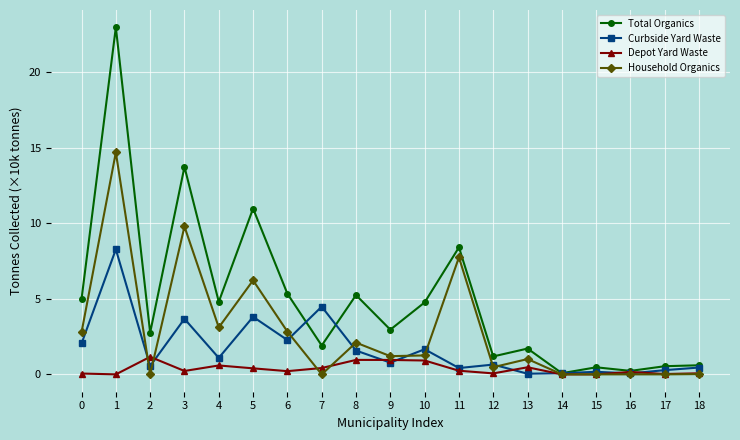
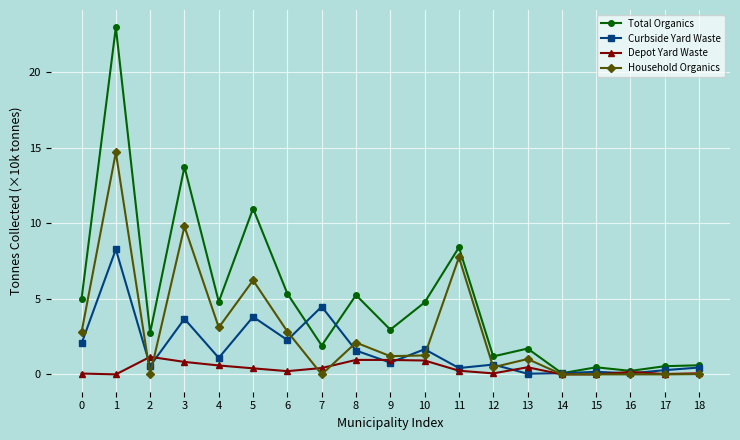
  {
    "Total Organics": {
      "0": 5.0,
      "1": 23.0,
      "2": 2.8,
      "3": 13.7,
      "4": 4.8,
      "5": 11.0,
      "6": 5.3,
      "7": 1.9,
      "8": 5.2,
      "9": 3.0,
      "10": 4.8,
      "11": 8.4,
      "12": 1.2,
      "13": 1.7,
      "15": 0.5,
      "17": 0.5
    },
    "Curbside Yard Waste": {
      "0": 2.0,
      "1": 8.3,
      "2": 0.6,
      "3": 3.7,
      "4": 1.1,
      "5": 3.8,
      "6": 2.3,
      "7": 4.5,
      "8": 1.6,
      "9": 0.8,
      "10": 1.7,
      "11": 0.4,
      "12": 0.6,
      "13": 0.0,
      "15": 0.2,
      "17": 0.3
    },
    "Depot Yard Waste": {
      "0": 0.1,
      "1": 0.0,
      "2": 1.2,
-     "3": 0.2,
+     "3": 0.8,
      "4": 0.6,
      "5": 0.4,
      "6": 0.2,
      "7": 0.4,
      "8": 1.0,
      "9": 1.0,
      "10": 0.9,
      "11": 0.2,
      "12": 0.1,
      "13": 0.5
    },
    "Household Organics": {
      "0": 2.8,
      "1": 14.7,
      "2": 0.0,
      "3": 9.8,
      "4": 3.1,
      "5": 6.2,
      "6": 2.8,
      "7": 0.0,
      "8": 2.1,
      "9": 1.2,
      "10": 1.3,
      "11": 7.7,
      "12": 0.5,
      "13": 1.0
    }
  }
